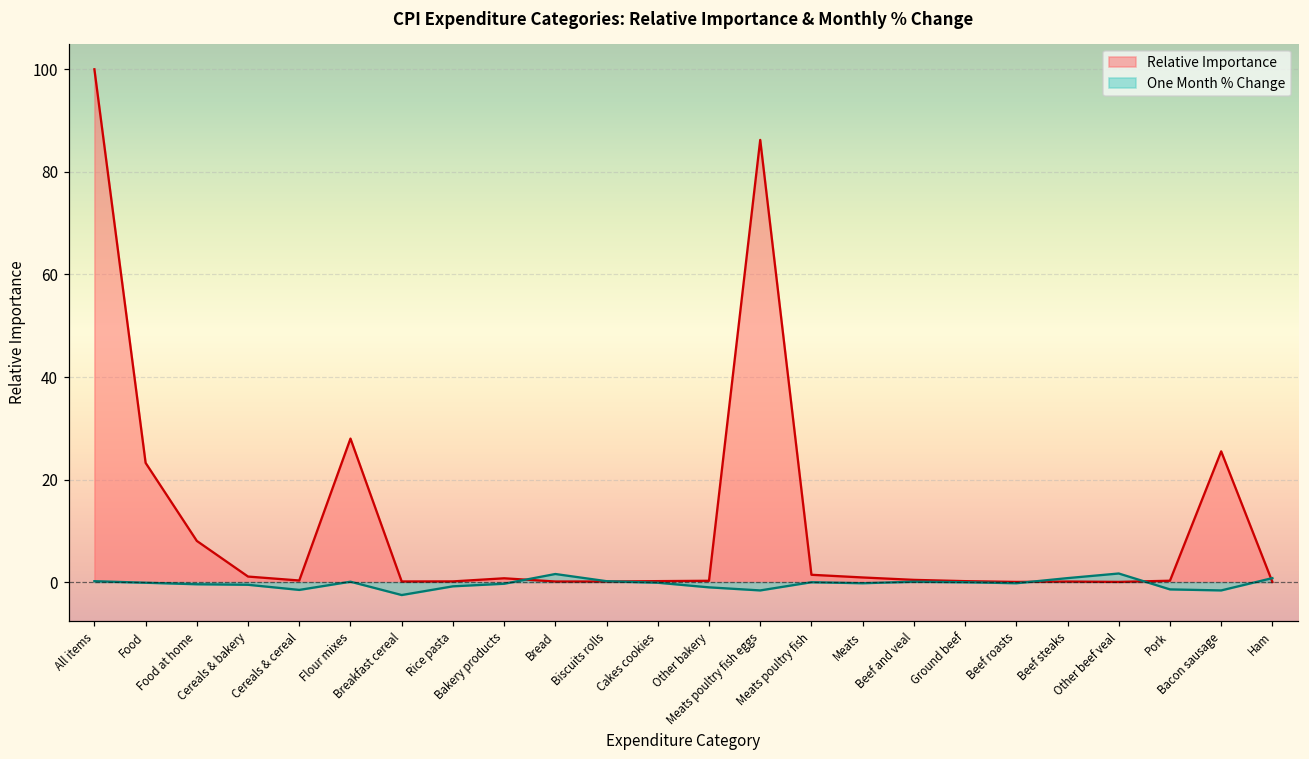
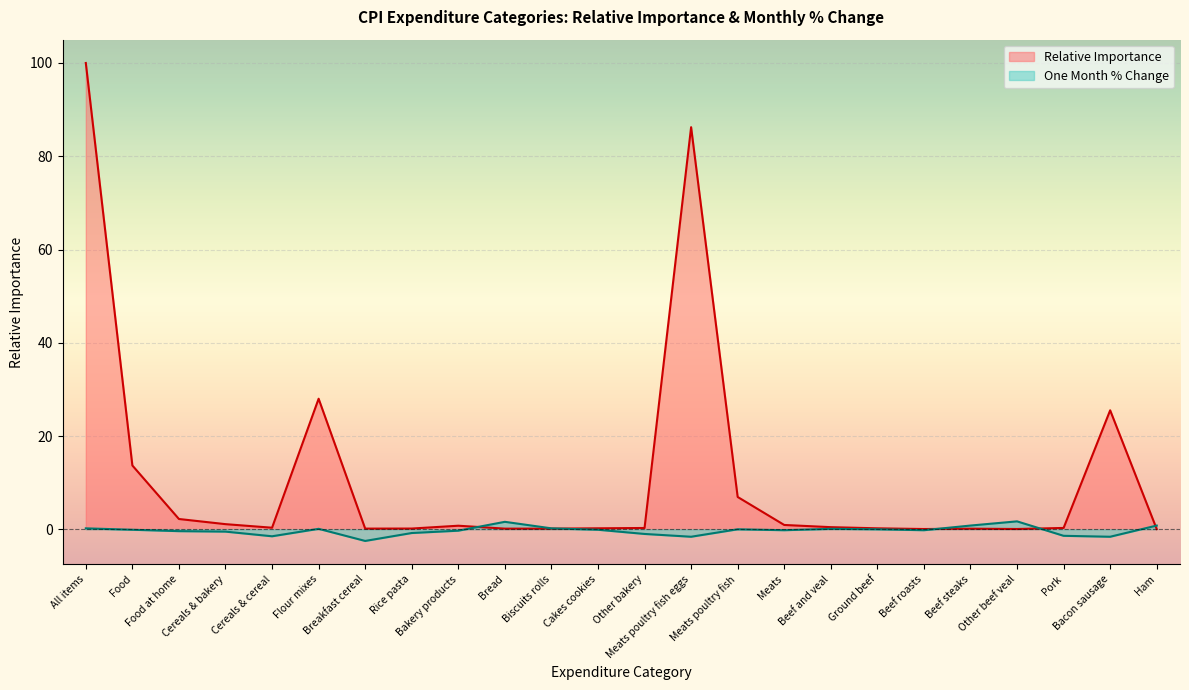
  {
    "Relative Importance": {
      "All items": 100,
-     "Food": 23,
-     "Food at home": 8,
+     "Food": 14,
+     "Food at home": 2,
      "Cereals & bakery": 1,
      "Flour mixes": 28,
      "Bakery products": 1,
      "Bread": 0,
      "Meats poultry fish eggs": 86,
-     "Meats poultry fish": 1,
+     "Meats poultry fish": 7,
      "Meats": 1,
      "Beef steaks": 0,
      "Other beef veal": 0,
      "Bacon sausage": 26,
      "Ham": 0
    }
  }
